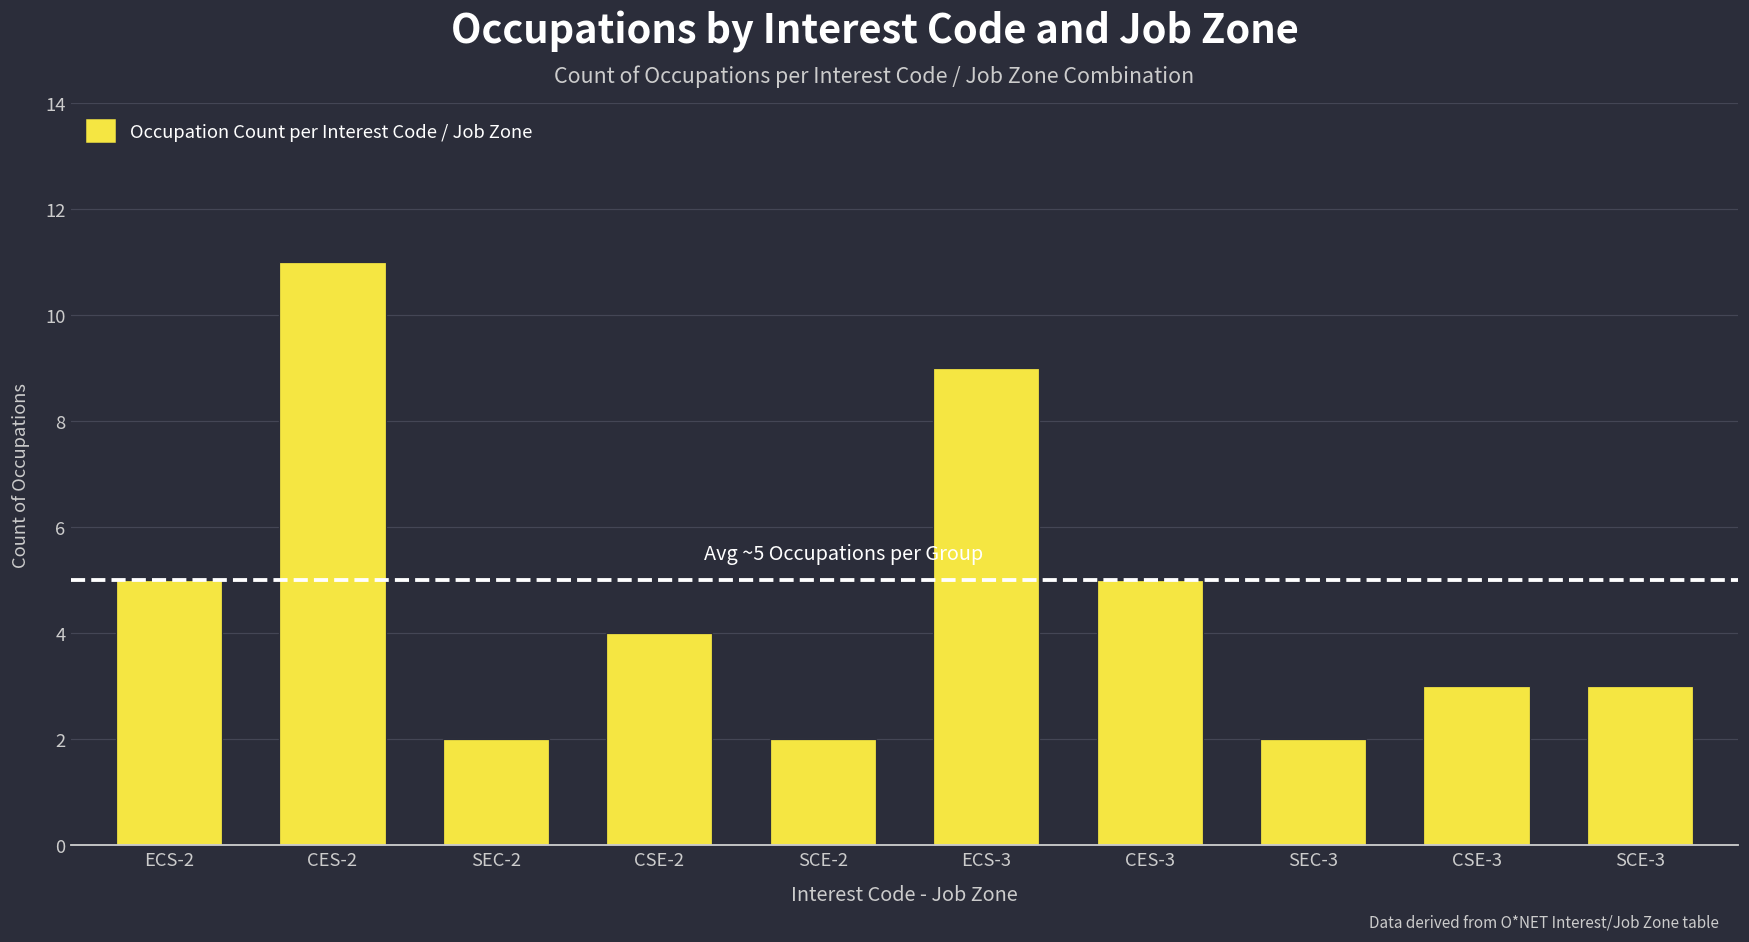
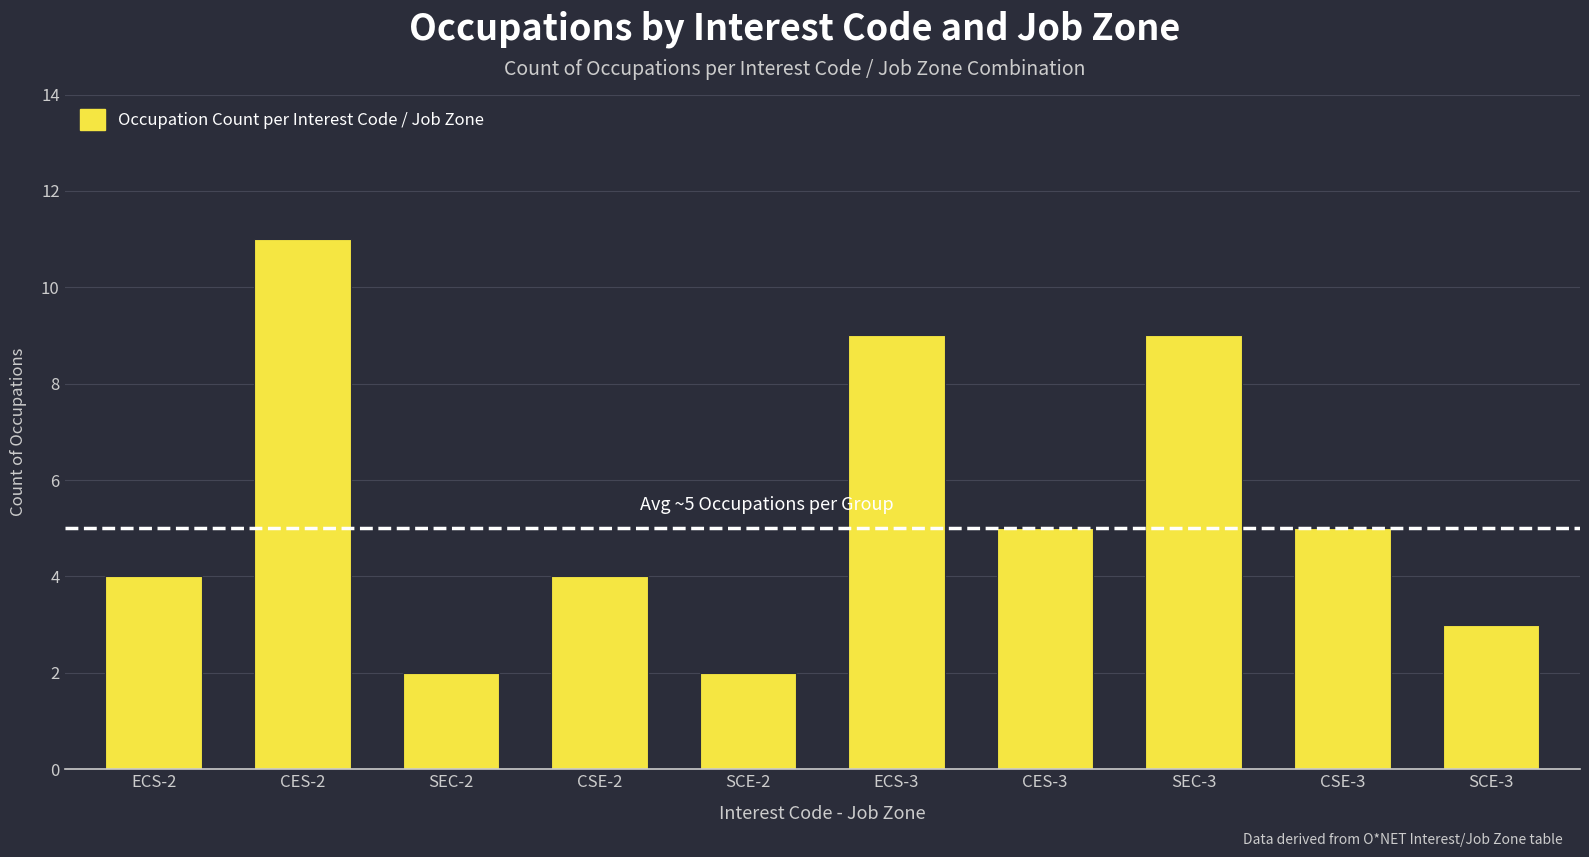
  {
-   "ECS-2": 5,
+   "ECS-2": 4,
    "CES-2": 11,
    "SEC-2": 2,
    "CSE-2": 4,
    "SCE-2": 2,
    "ECS-3": 9,
    "CES-3": 5,
-   "SEC-3": 2,
-   "CSE-3": 3,
+   "SEC-3": 9,
+   "CSE-3": 5,
    "SCE-3": 3
  }
